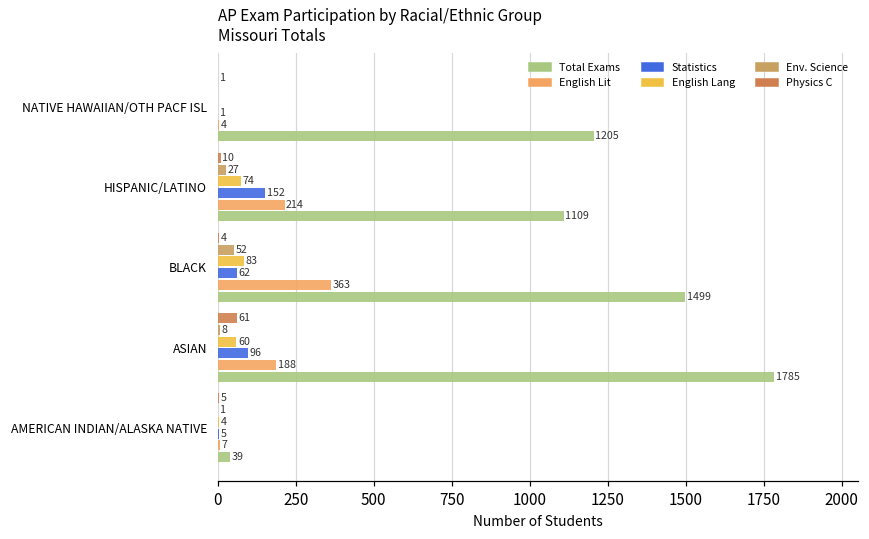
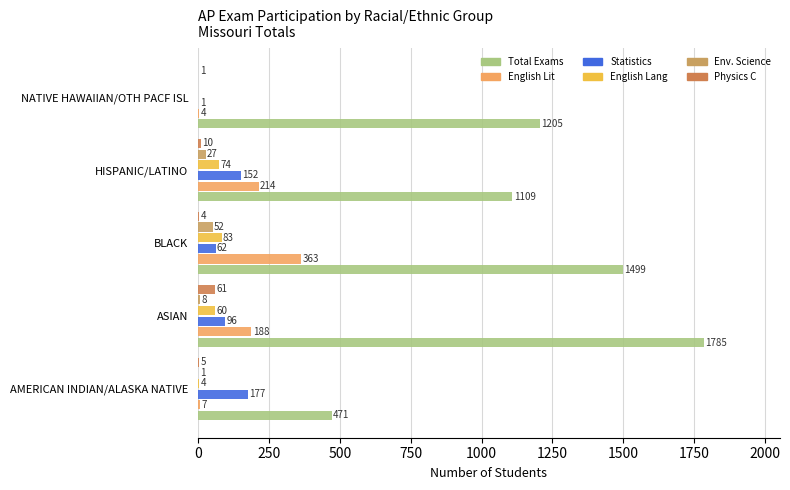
  {
    "Total Exams": {
      "NATIVE HAWAIIAN/OTH PACF ISL": 1205,
      "HISPANIC/LATINO": 1109,
      "BLACK": 1499,
      "ASIAN": 1785,
-     "AMERICAN INDIAN/ALASKA NATIVE": 39
+     "AMERICAN INDIAN/ALASKA NATIVE": 471
    },
    "Statistics": {
      "NATIVE HAWAIIAN/OTH PACF ISL": 1,
      "HISPANIC/LATINO": 152,
      "BLACK": 62,
      "ASIAN": 96,
-     "AMERICAN INDIAN/ALASKA NATIVE": 5
+     "AMERICAN INDIAN/ALASKA NATIVE": 177
    }
  }
